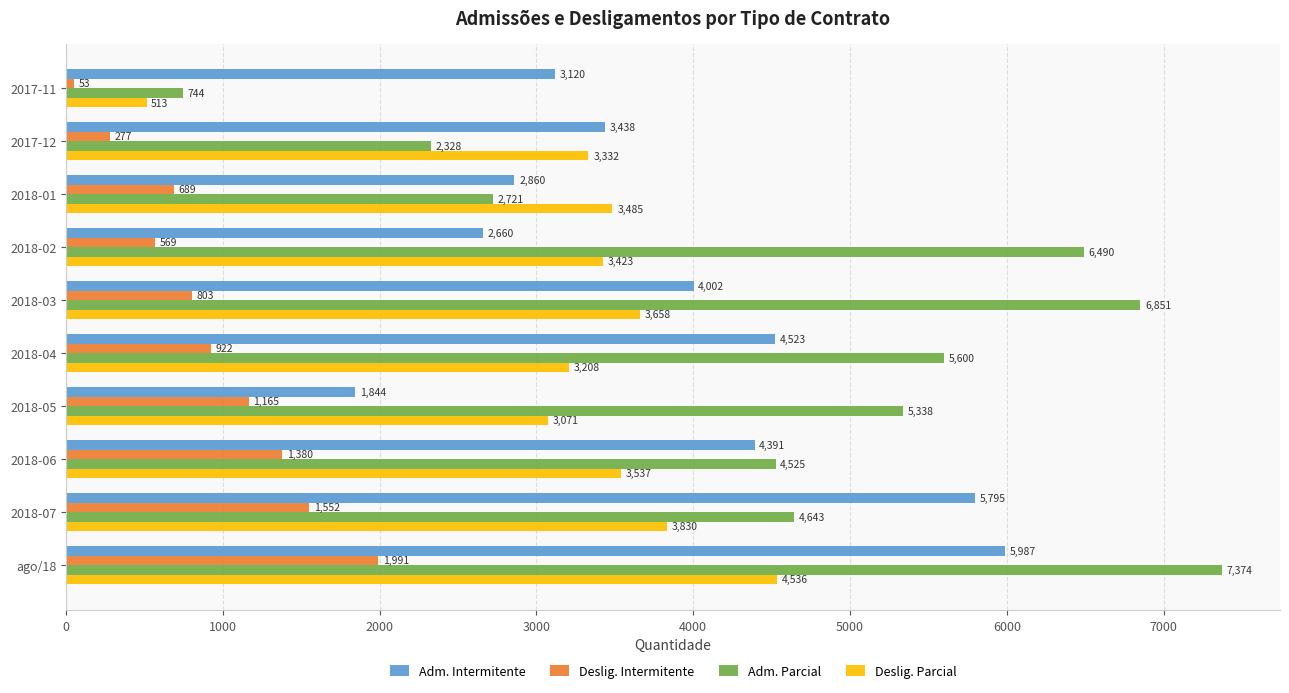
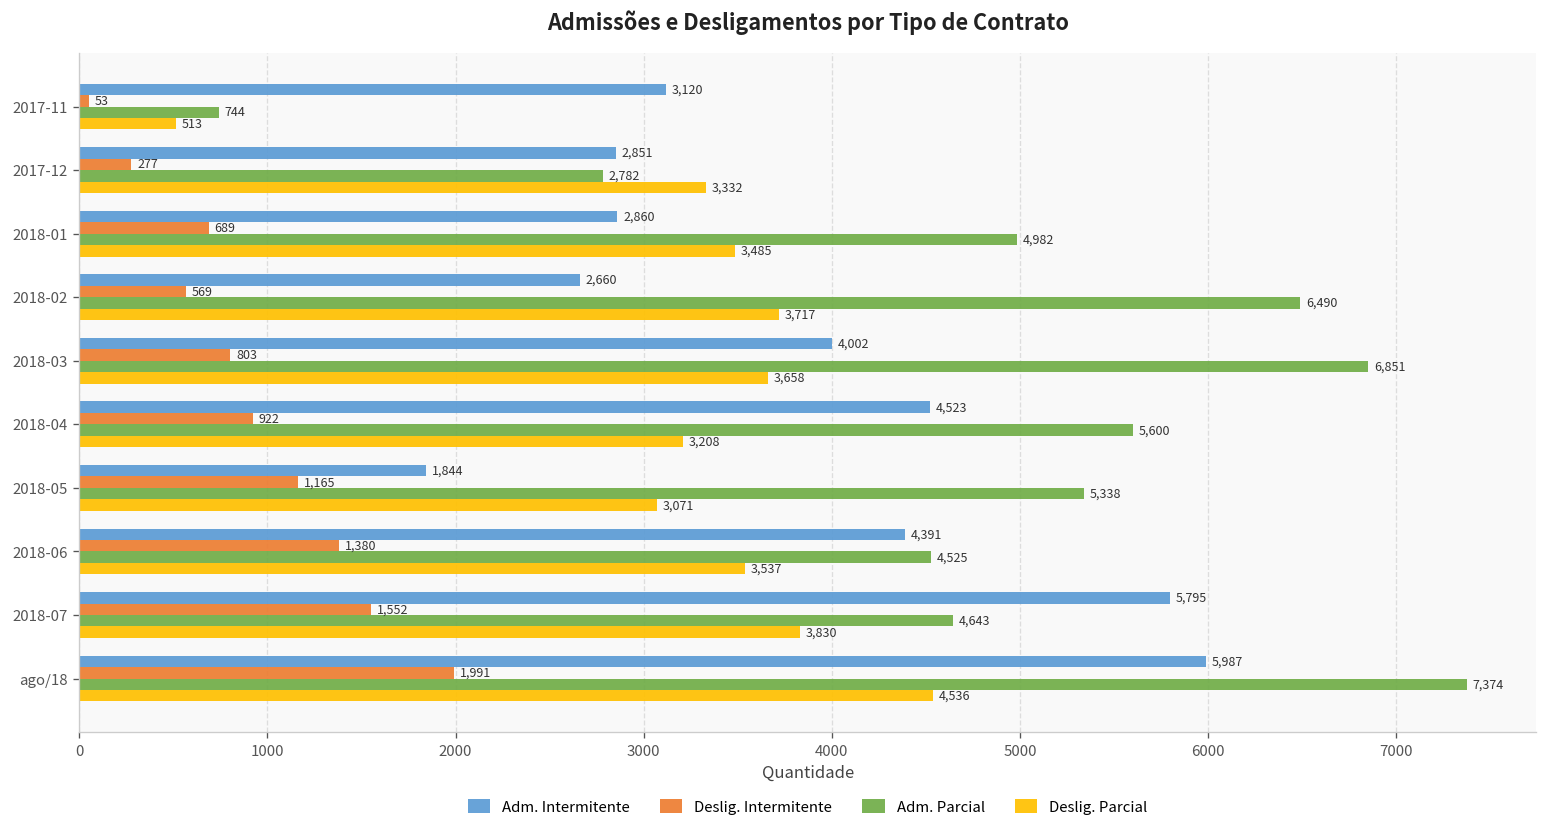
  {
    "Adm. Intermitente": {
      "2017-11": "3,120",
-     "2017-12": "3,438",
+     "2017-12": "2,851",
      "2018-01": "2,860",
      "2018-02": "2,660",
      "2018-03": "4,002",
      "2018-04": "4,523",
      "2018-05": "1,844",
      "2018-06": "4,391",
      "2018-07": "5,795",
      "ago/18": "5,987"
    },
    "Deslig. Intermitente": {
      "2017-11": "53",
      "2017-12": "277",
      "2018-01": "689",
      "2018-02": "569",
      "2018-03": "803",
      "2018-04": "922",
      "2018-05": "1,165",
      "2018-06": "1,380",
      "2018-07": "1,552",
      "ago/18": "1,991"
    },
    "Adm. Parcial": {
      "2017-11": "744",
-     "2017-12": "2,328",
-     "2018-01": "2,721",
+     "2017-12": "2,782",
+     "2018-01": "4,982",
      "2018-02": "6,490",
      "2018-03": "6,851",
      "2018-04": "5,600",
      "2018-05": "5,338",
      "2018-06": "4,525",
      "2018-07": "4,643",
      "ago/18": "7,374"
    },
    "Deslig. Parcial": {
      "2017-11": "513",
      "2017-12": "3,332",
      "2018-01": "3,485",
-     "2018-02": "3,423",
+     "2018-02": "3,717",
      "2018-03": "3,658",
      "2018-04": "3,208",
      "2018-05": "3,071",
      "2018-06": "3,537",
      "2018-07": "3,830",
      "ago/18": "4,536"
    }
  }
